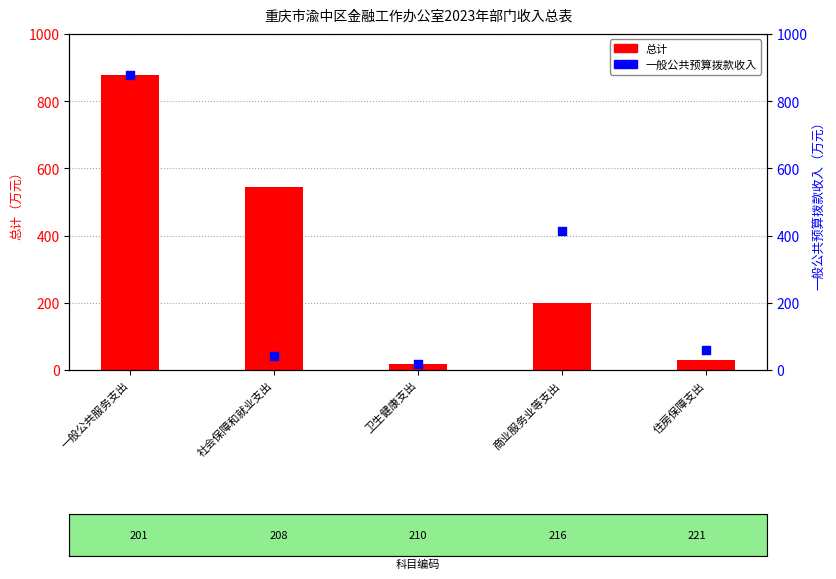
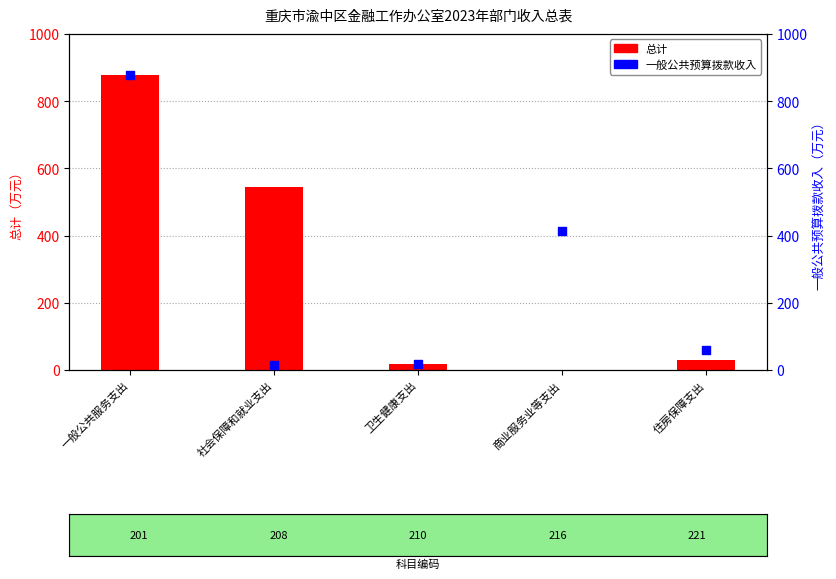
  {
    "总计": {
      "一般公共服务支出": 880,
      "社会保障和就业支出": 540,
      "卫生健康支出": 20,
-     "商业服务业等支出": 200,
+     "商业服务业等支出": 0,
      "住房保障支出": 30
    },
    "一般公共预算拨款收入": {
-     "社会保障和就业支出": 40
+     "社会保障和就业支出": 20
    }
  }
